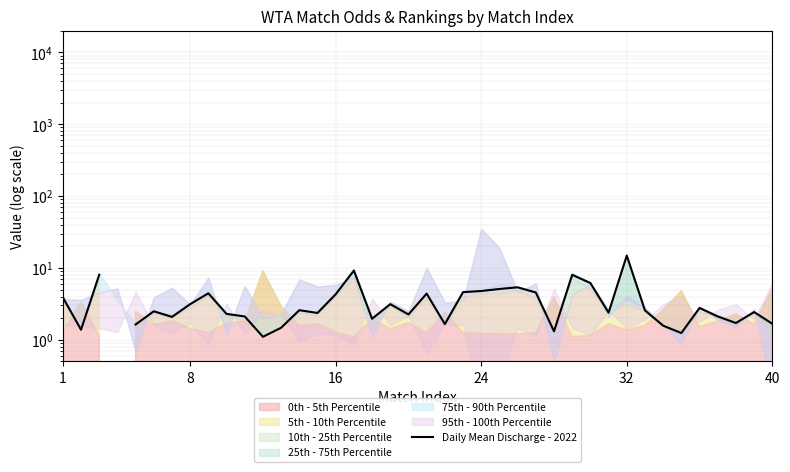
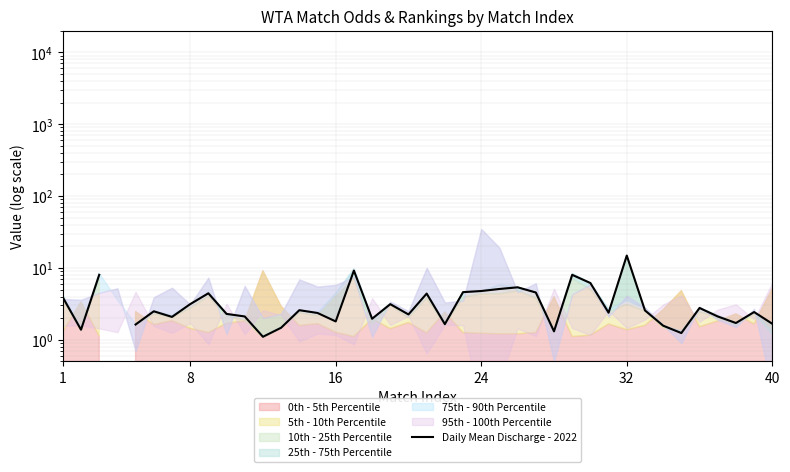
  {
    "Daily Mean Discharge - 2022": {
-     "16": 4,
+     "16": 1.8,
      "24": 5,
      "32": 15,
      "40": 1.7
    }
  }
